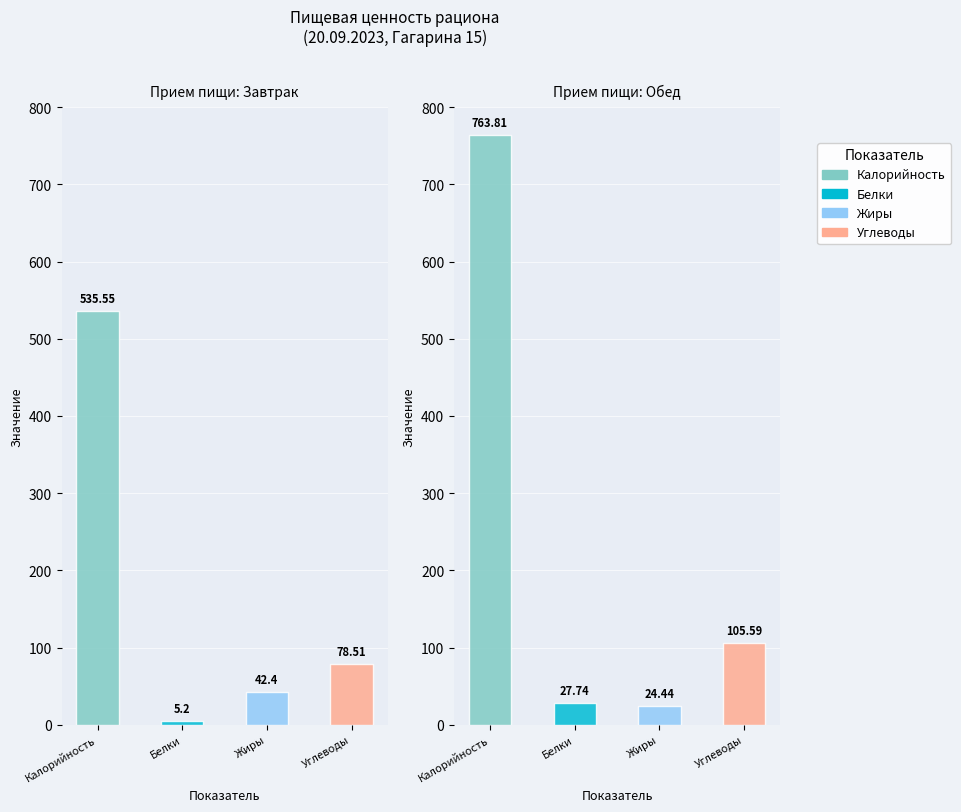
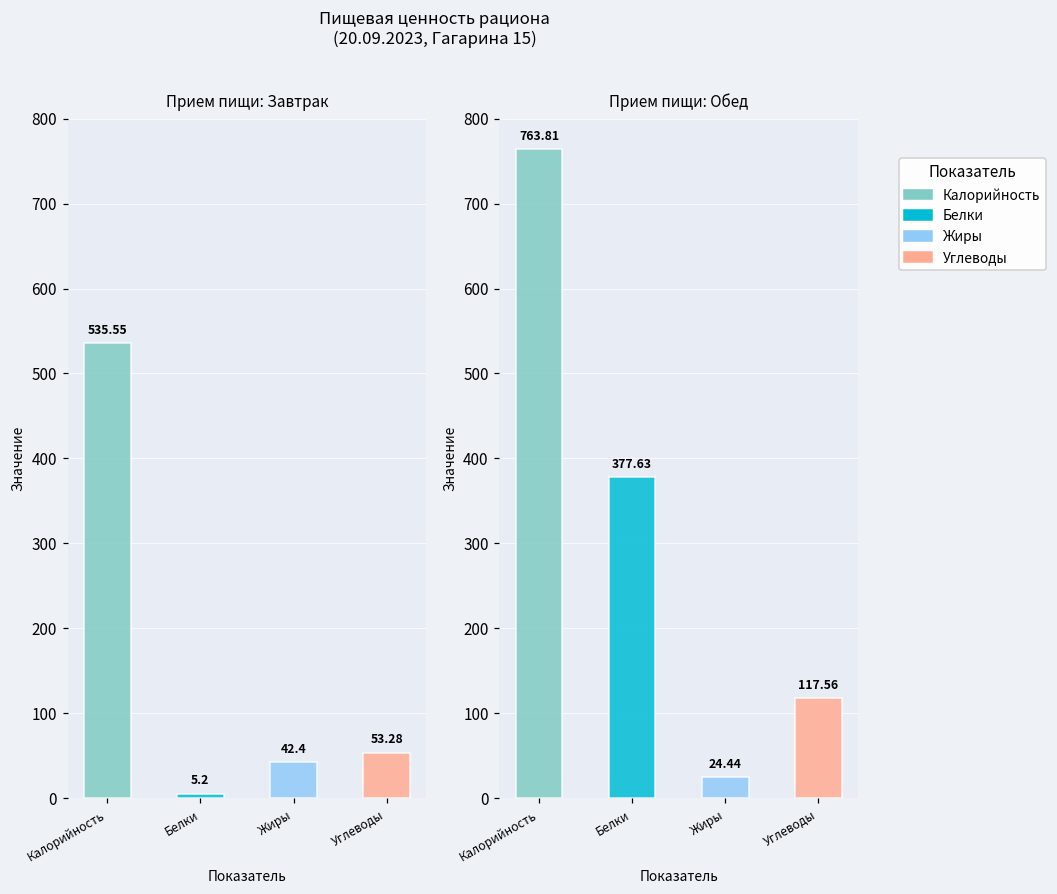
  {
    "Прием пищи: Завтрак": {
      "Калорийность": 535.55,
      "Белки": 5.2,
      "Жиры": 42.4,
-     "Углеводы": 78.51
+     "Углеводы": 53.28
    },
    "Прием пищи: Обед": {
      "Калорийность": 763.81,
-     "Белки": 27.74,
+     "Белки": 377.63,
      "Жиры": 24.44,
-     "Углеводы": 105.59
+     "Углеводы": 117.56
    }
  }
